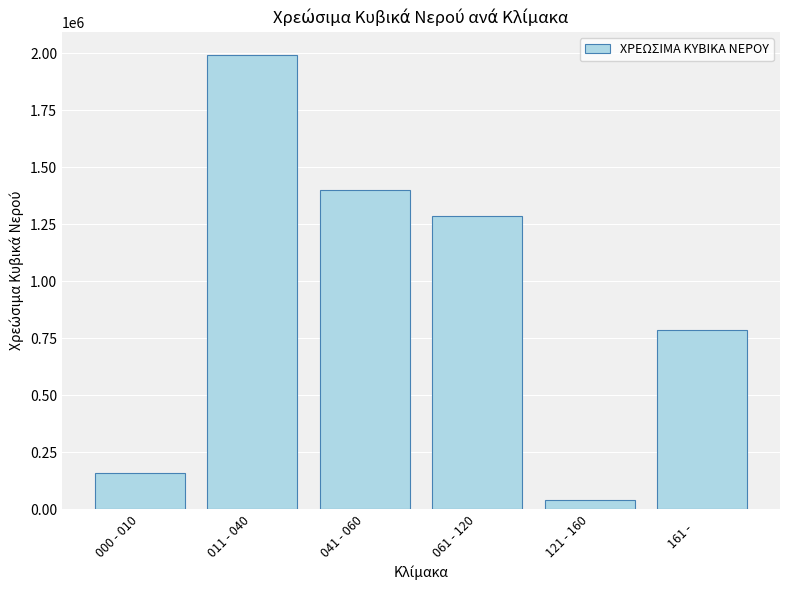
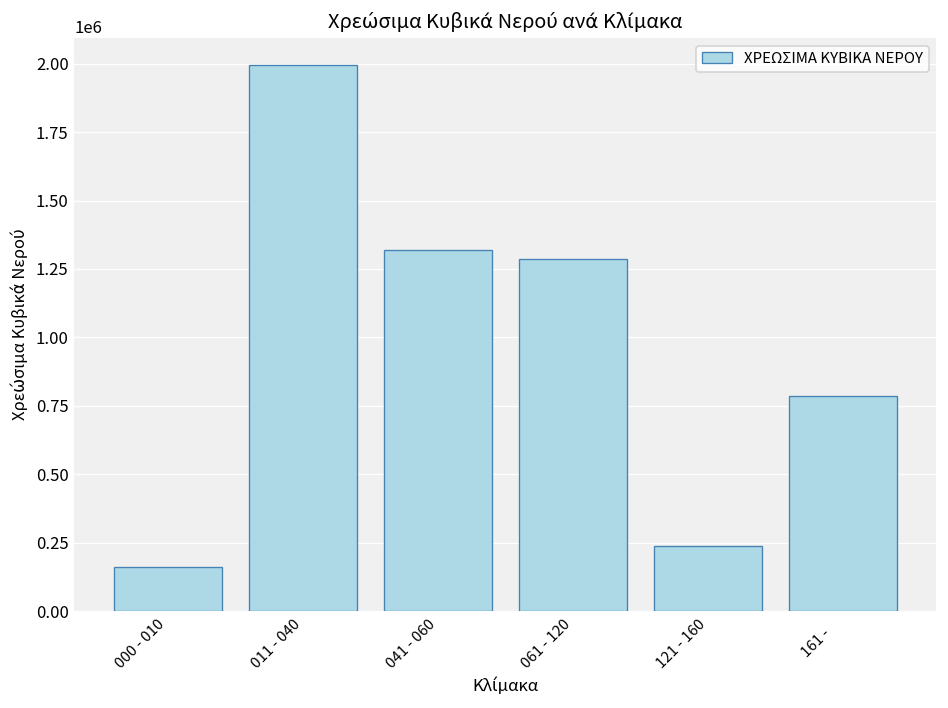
  {
    "000 - 010": 160000,
    "011 - 040": 1990000,
-   "041 - 060": 1400000,
+   "041 - 060": 1320000,
    "061 - 120": 1290000,
-   "121 - 160": 40000,
+   "121 - 160": 240000,
    "161 -": 790000
  }
